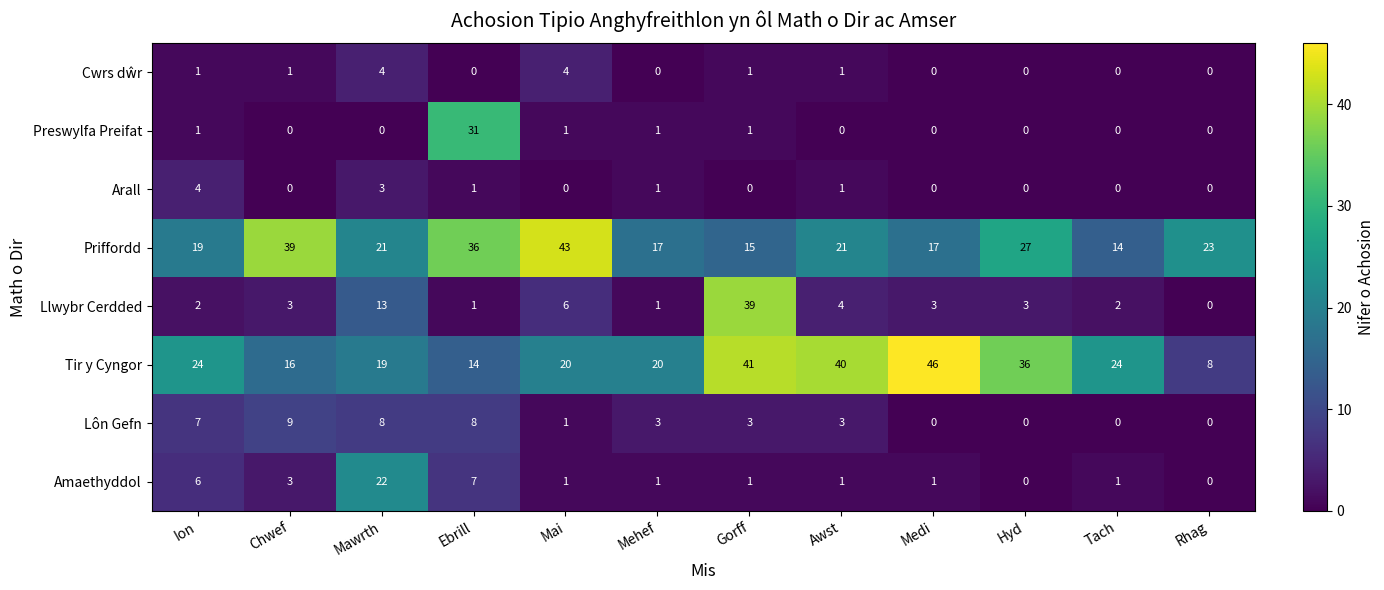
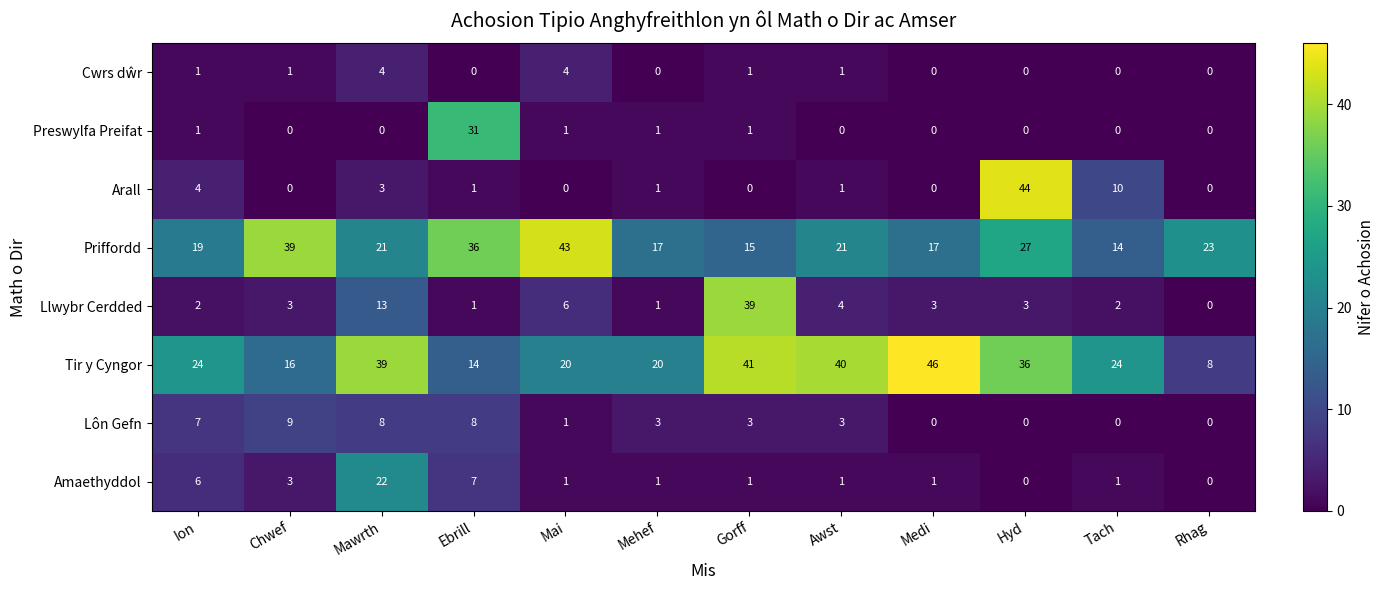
  {
    "Cwrs dŵr": {
      "Ion": 1,
      "Chwef": 1,
      "Mawrth": 4,
      "Ebrill": 0,
      "Mai": 4,
      "Mehef": 0,
      "Gorff": 1,
      "Awst": 1,
      "Medi": 0,
      "Hyd": 0,
      "Tach": 0,
      "Rhag": 0
    },
    "Preswylfa Preifat": {
      "Ion": 1,
      "Chwef": 0,
      "Mawrth": 0,
      "Ebrill": 31,
      "Mai": 1,
      "Mehef": 1,
      "Gorff": 1,
      "Awst": 0,
      "Medi": 0,
      "Hyd": 0,
      "Tach": 0,
      "Rhag": 0
    },
    "Arall": {
      "Ion": 4,
      "Chwef": 0,
      "Mawrth": 3,
      "Ebrill": 1,
      "Mai": 0,
      "Mehef": 1,
      "Gorff": 0,
      "Awst": 1,
      "Medi": 0,
-     "Hyd": 0,
-     "Tach": 0,
+     "Hyd": 44,
+     "Tach": 10,
      "Rhag": 0
    },
    "Priffordd": {
      "Ion": 19,
      "Chwef": 39,
      "Mawrth": 21,
      "Ebrill": 36,
      "Mai": 43,
      "Mehef": 17,
      "Gorff": 15,
      "Awst": 21,
      "Medi": 17,
      "Hyd": 27,
      "Tach": 14,
      "Rhag": 23
    },
    "Llwybr Cerdded": {
      "Ion": 2,
      "Chwef": 3,
      "Mawrth": 13,
      "Ebrill": 1,
      "Mai": 6,
      "Mehef": 1,
      "Gorff": 39,
      "Awst": 4,
      "Medi": 3,
      "Hyd": 3,
      "Tach": 2,
      "Rhag": 0
    },
    "Tir y Cyngor": {
      "Ion": 24,
      "Chwef": 16,
-     "Mawrth": 19,
+     "Mawrth": 39,
      "Ebrill": 14,
      "Mai": 20,
      "Mehef": 20,
      "Gorff": 41,
      "Awst": 40,
      "Medi": 46,
      "Hyd": 36,
      "Tach": 24,
      "Rhag": 8
    },
    "Lôn Gefn": {
      "Ion": 7,
      "Chwef": 9,
      "Mawrth": 8,
      "Ebrill": 8,
      "Mai": 1,
      "Mehef": 3,
      "Gorff": 3,
      "Awst": 3,
      "Medi": 0,
      "Hyd": 0,
      "Tach": 0,
      "Rhag": 0
    },
    "Amaethyddol": {
      "Ion": 6,
      "Chwef": 3,
      "Mawrth": 22,
      "Ebrill": 7,
      "Mai": 1,
      "Mehef": 1,
      "Gorff": 1,
      "Awst": 1,
      "Medi": 1,
      "Hyd": 0,
      "Tach": 1,
      "Rhag": 0
    }
  }
